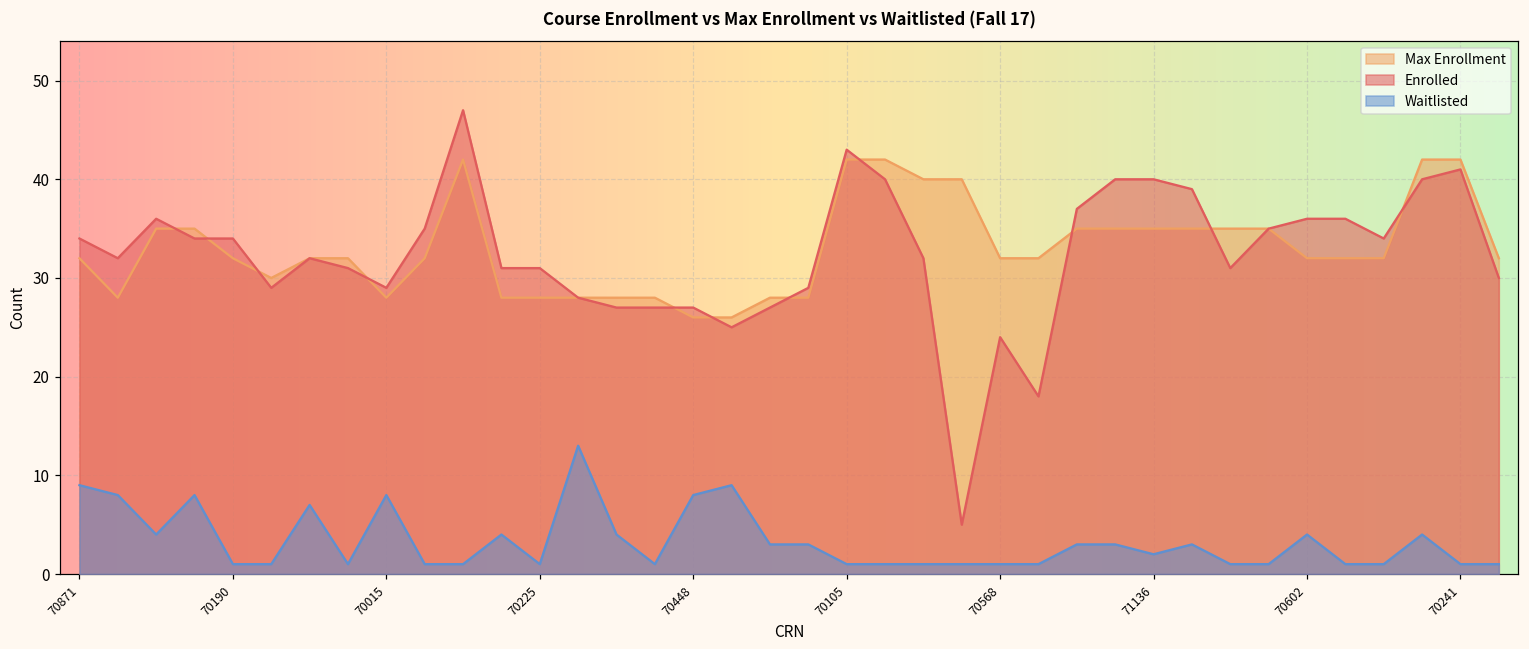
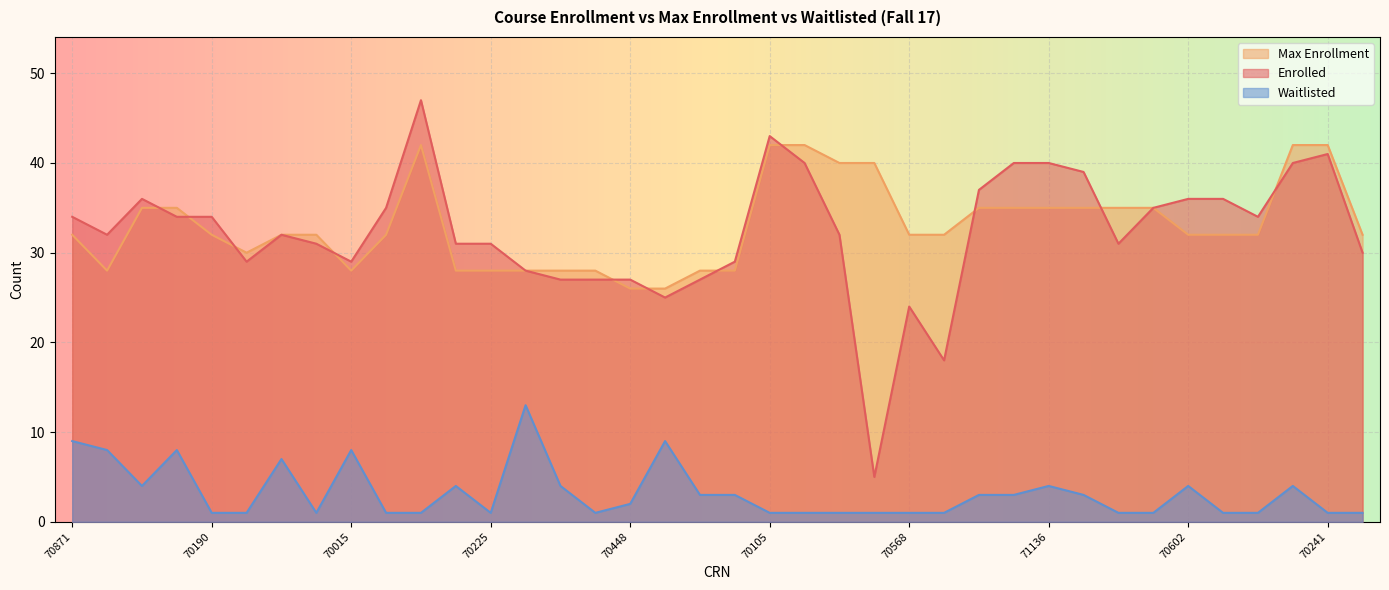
  {
    "Waitlisted": {
      "70871": 9,
      "70190": 1,
      "70015": 8,
      "70225": 1,
-     "70448": 8,
+     "70448": 2,
      "70105": 1,
      "70568": 1,
-     "71136": 2,
+     "71136": 4,
      "70602": 4,
      "70241": 1
    }
  }
